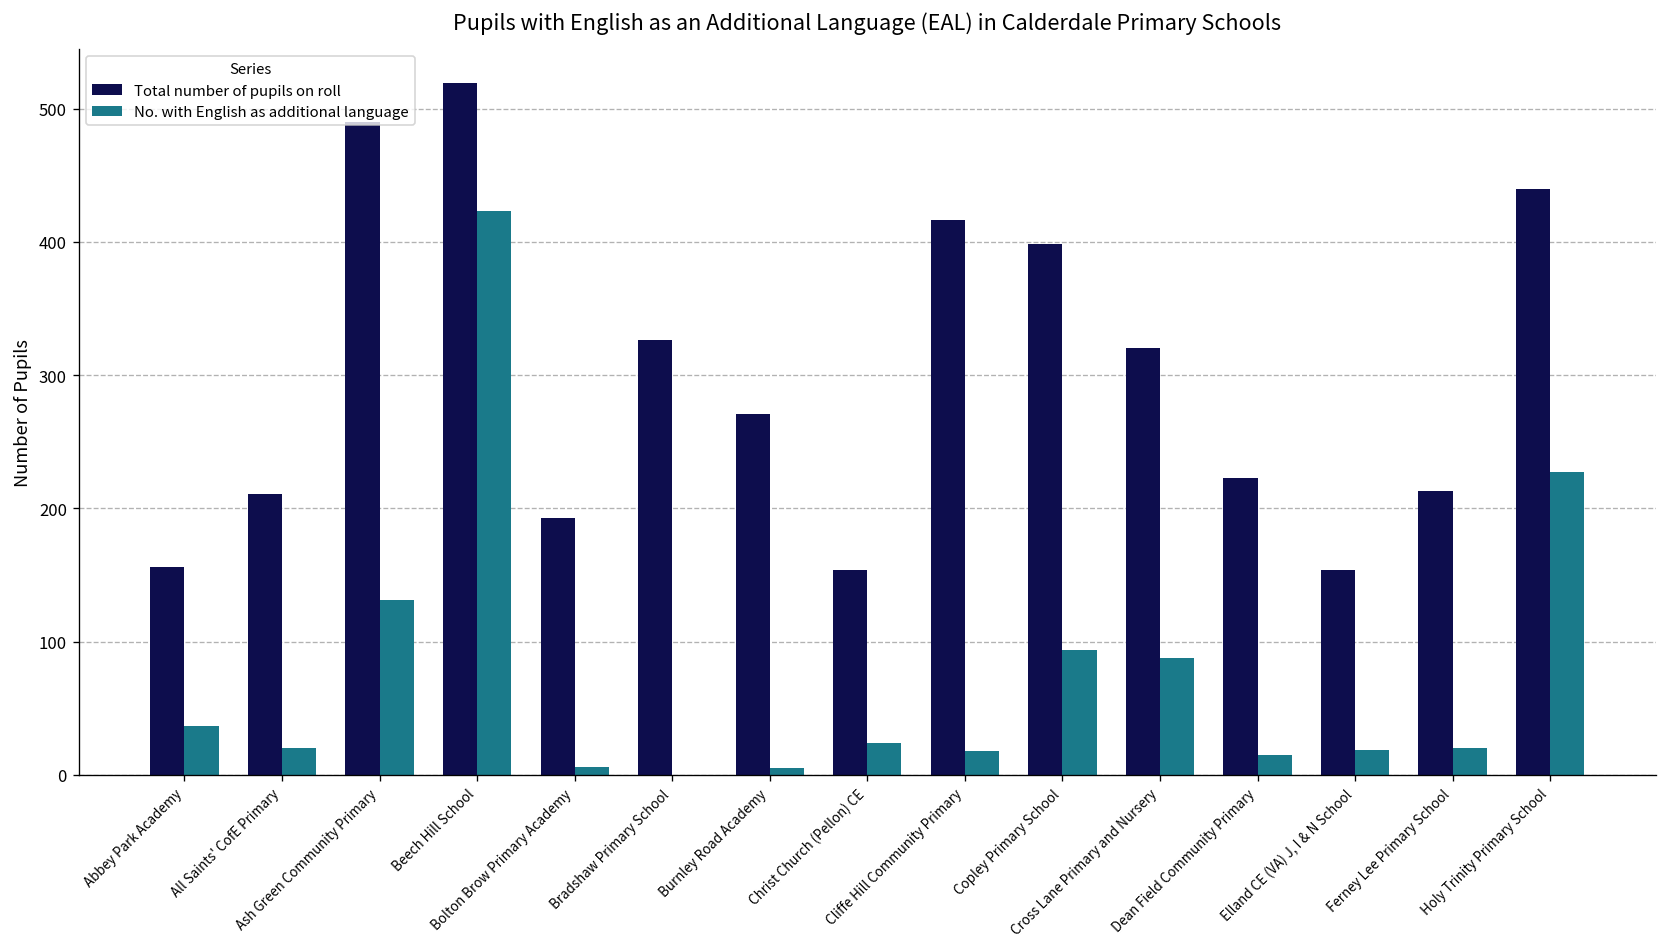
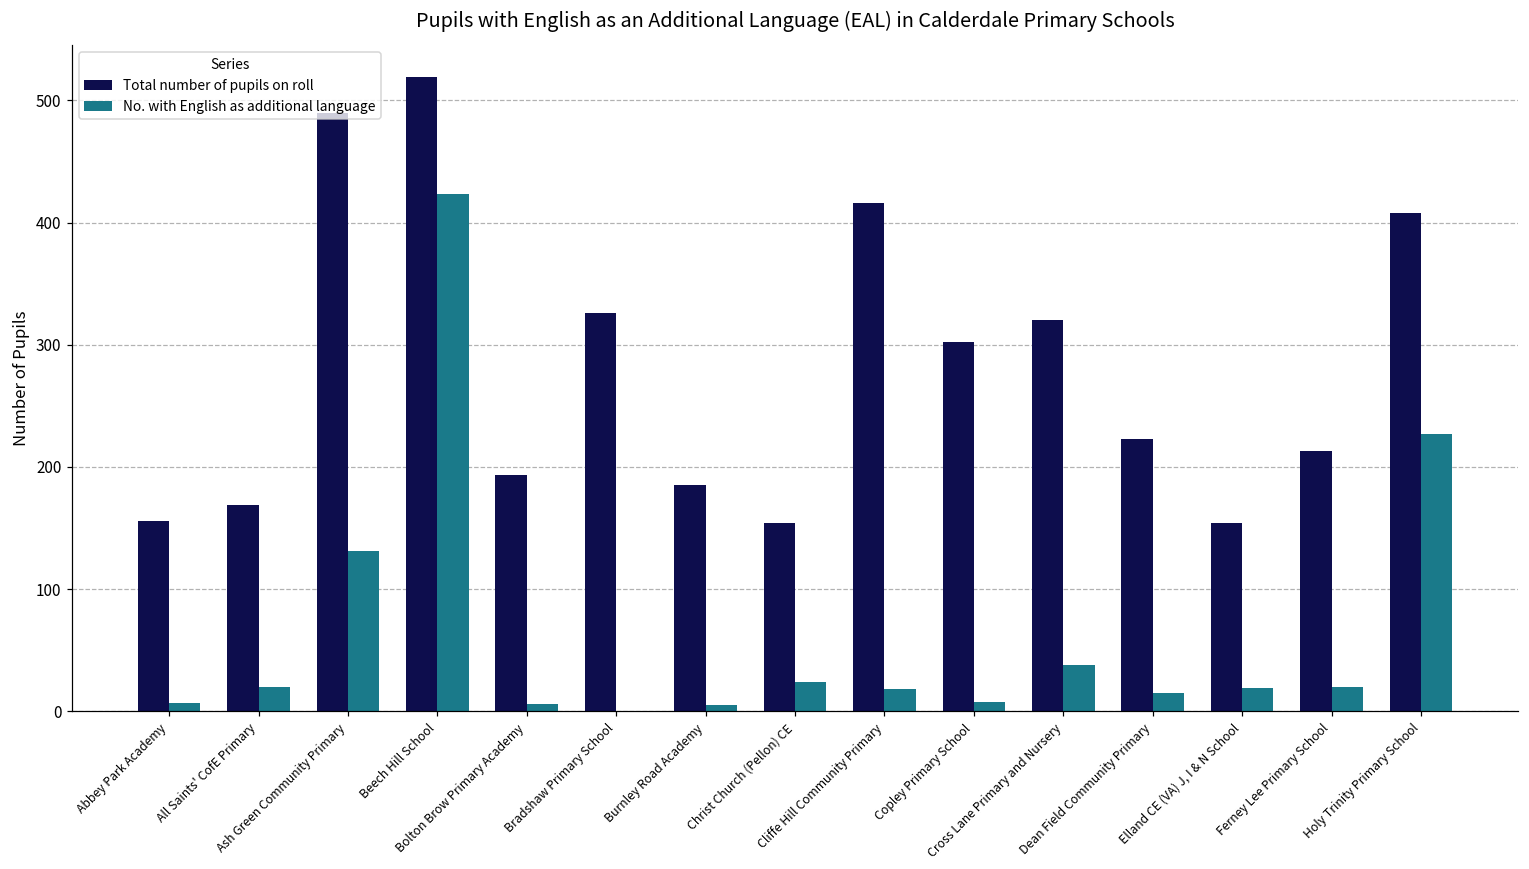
  {
    "Total number of pupils on roll": {
      "Abbey Park Academy": 156,
-     "All Saints' CofE Primary": 211,
+     "All Saints' CofE Primary": 169,
      "Beech Hill School": 519,
      "Bolton Brow Primary Academy": 193,
      "Bradshaw Primary School": 326,
-     "Burnley Road Academy": 271,
+     "Burnley Road Academy": 185,
      "Christ Church (Pellon) CE": 154,
      "Cliffe Hill Community Primary": 416,
-     "Copley Primary School": 398,
+     "Copley Primary School": 302,
      "Cross Lane Primary and Nursery": 320,
      "Dean Field Community Primary": 223,
      "Elland CE (VA) J, I & N School": 154,
      "Ferney Lee Primary School": 213,
-     "Holy Trinity Primary School": 440
+     "Holy Trinity Primary School": 408
    },
    "No. with English as additional language": {
-     "Abbey Park Academy": 37,
+     "Abbey Park Academy": 7,
      "All Saints' CofE Primary": 20,
      "Ash Green Community Primary": 131,
      "Beech Hill School": 423,
      "Bolton Brow Primary Academy": 6,
      "Bradshaw Primary School": 0,
      "Burnley Road Academy": 5,
      "Christ Church (Pellon) CE": 24,
      "Cliffe Hill Community Primary": 18,
-     "Copley Primary School": 94,
-     "Cross Lane Primary and Nursery": 88,
+     "Copley Primary School": 8,
+     "Cross Lane Primary and Nursery": 38,
      "Dean Field Community Primary": 15,
      "Elland CE (VA) J, I & N School": 19,
      "Ferney Lee Primary School": 20,
      "Holy Trinity Primary School": 227
    }
  }
